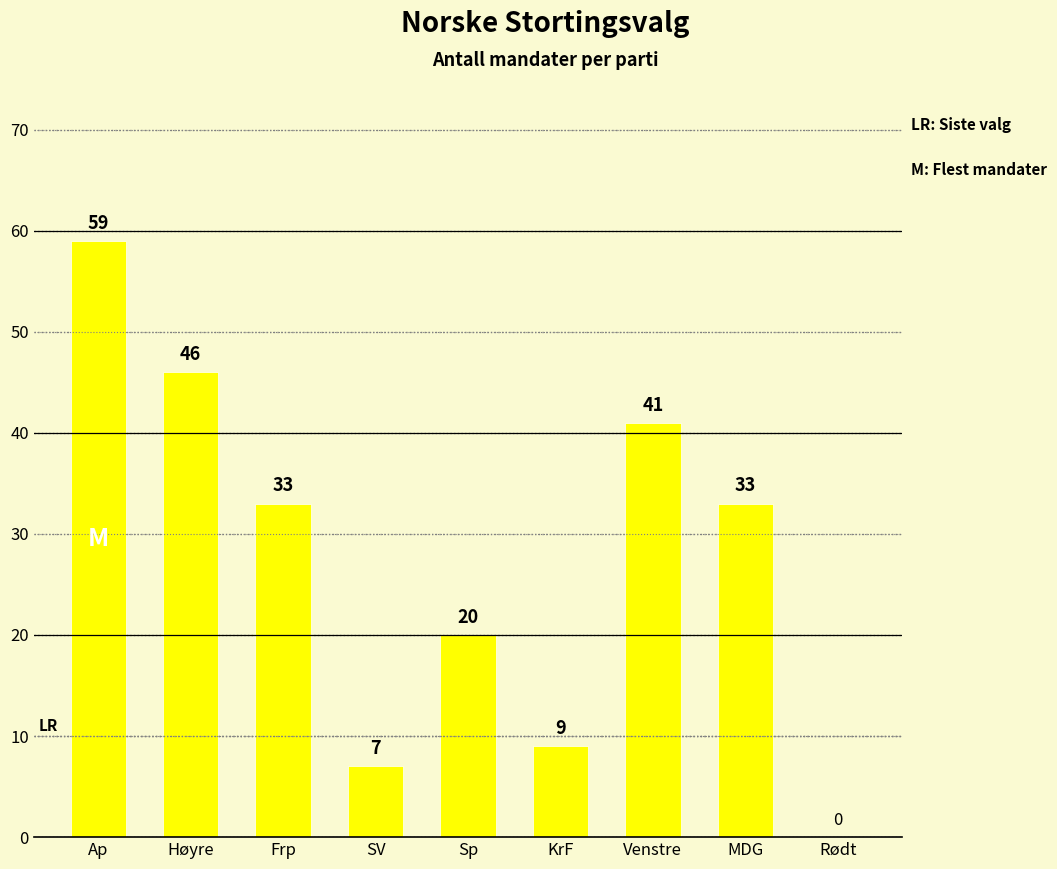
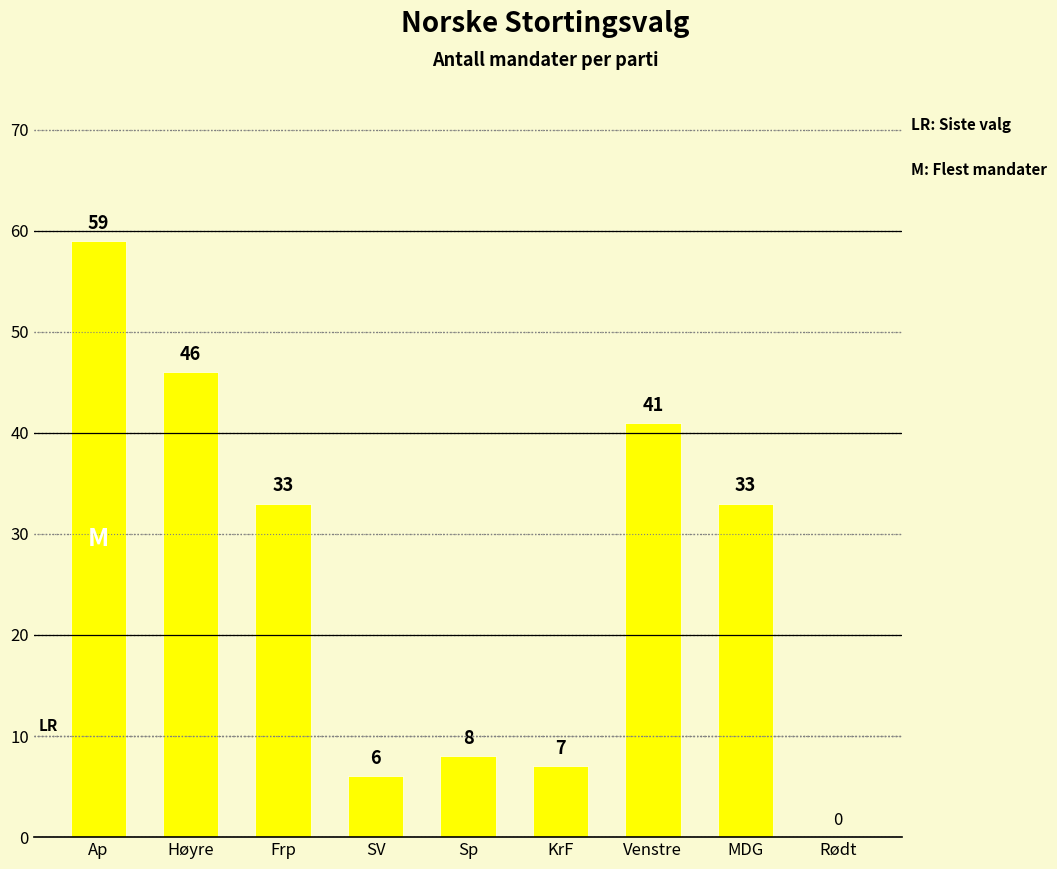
  {
    "Ap": 59,
    "Høyre": 46,
    "Frp": 33,
-   "SV": 7,
-   "Sp": 20,
-   "KrF": 9,
+   "SV": 6,
+   "Sp": 8,
+   "KrF": 7,
    "Venstre": 41,
    "MDG": 33,
    "Rødt": 0
  }
